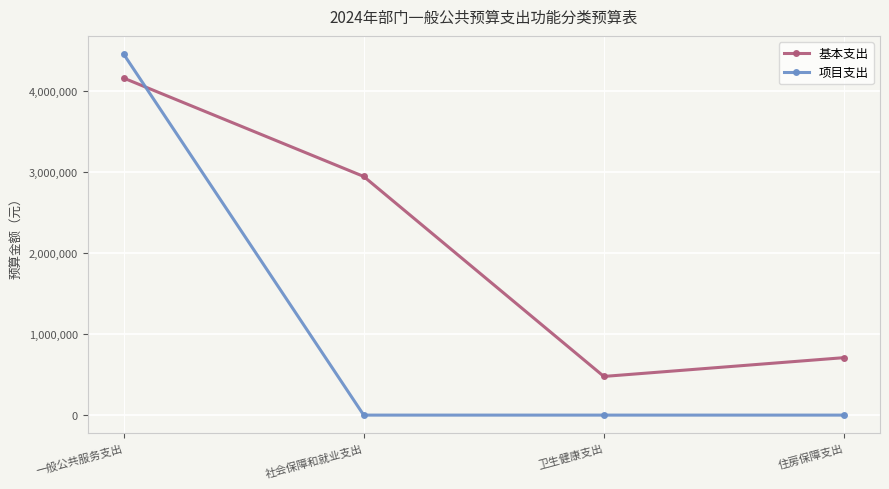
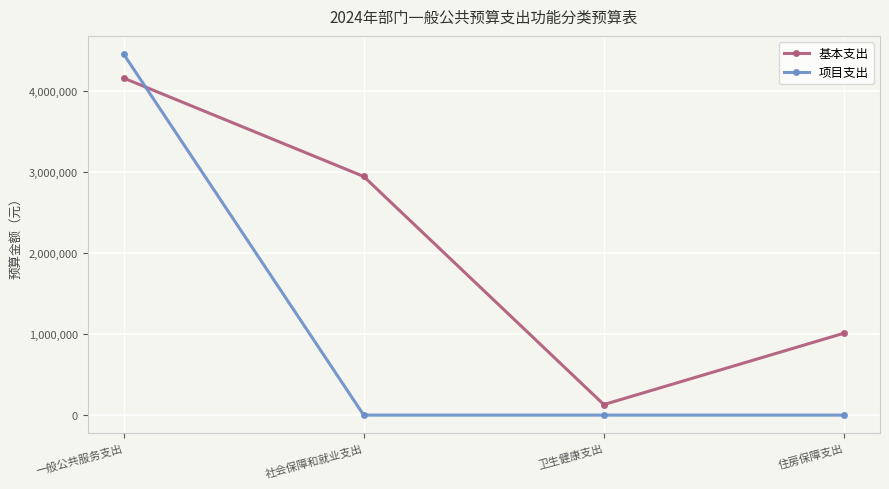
  {
    "基本支出": {
      "一般公共服务支出": "4,200,000",
      "社会保障和就业支出": "2,900,000",
-     "卫生健康支出": "500,000",
-     "住房保障支出": "700,000"
+     "卫生健康支出": "100,000",
+     "住房保障支出": "1,000,000"
    },
    "项目支出": {
      "一般公共服务支出": "4,500,000",
      "社会保障和就业支出": "0",
      "卫生健康支出": "0",
      "住房保障支出": "0"
    }
  }
